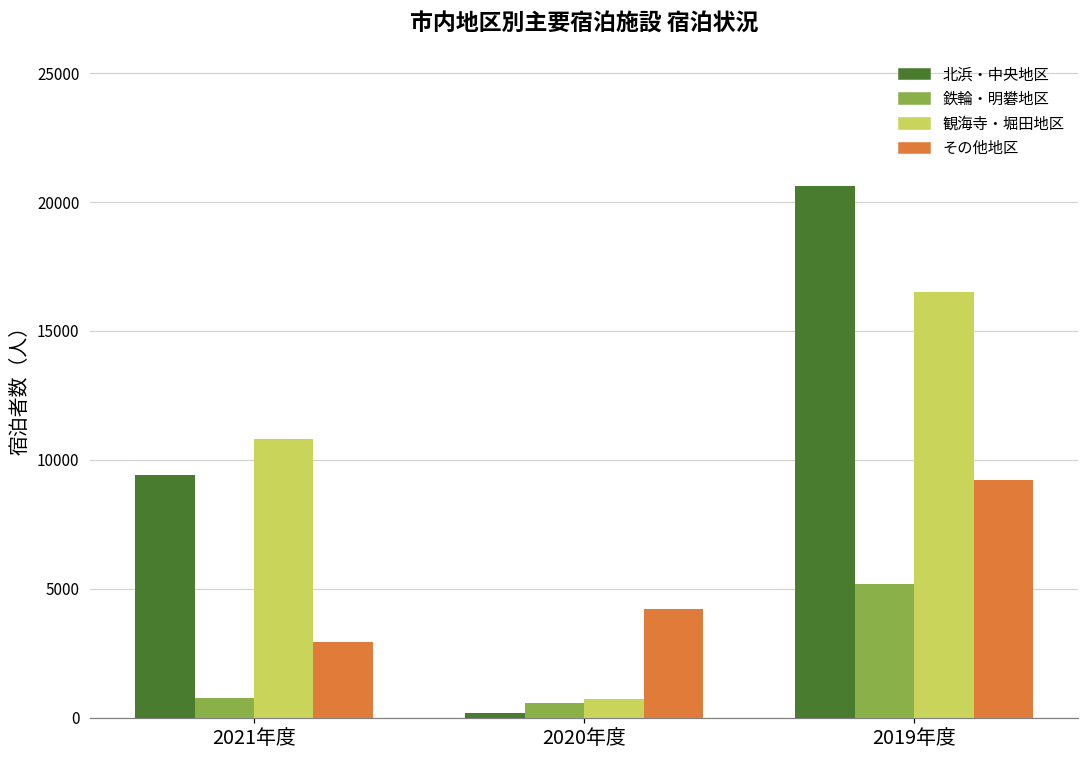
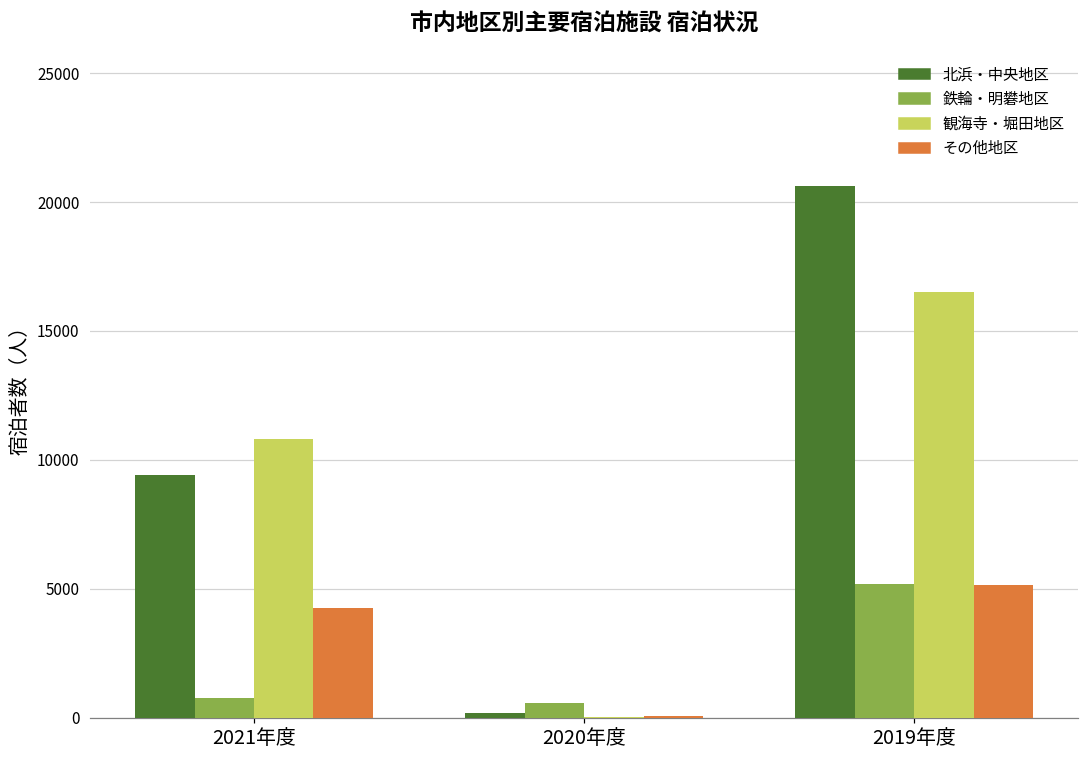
  {
    "北浜・中央地区": {
      "2021年度": 9400,
      "2020年度": 200,
      "2019年度": 20600
    },
    "鉄輪・明礬地区": {
      "2021年度": 800,
      "2020年度": 600,
      "2019年度": 5200
    },
    "観海寺・堀田地区": {
      "2021年度": 10800,
-     "2020年度": 700,
+     "2020年度": 0,
      "2019年度": 16500
    },
    "その他地区": {
-     "2021年度": 2900,
-     "2020年度": 4200,
-     "2019年度": 9200
+     "2021年度": 4300,
+     "2020年度": 100,
+     "2019年度": 5100
    }
  }
